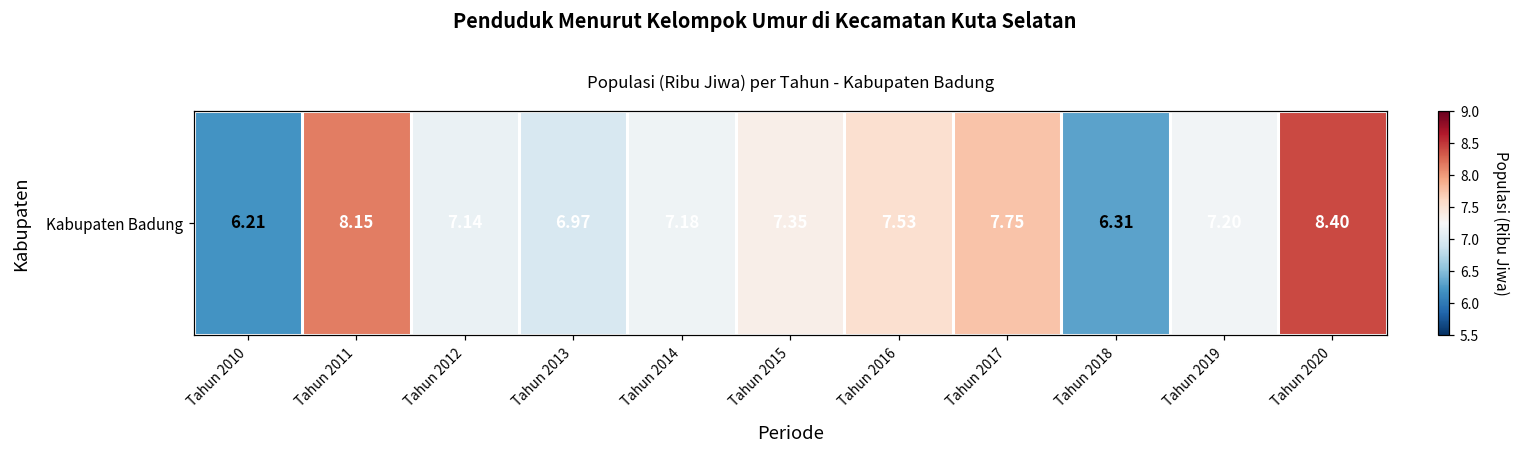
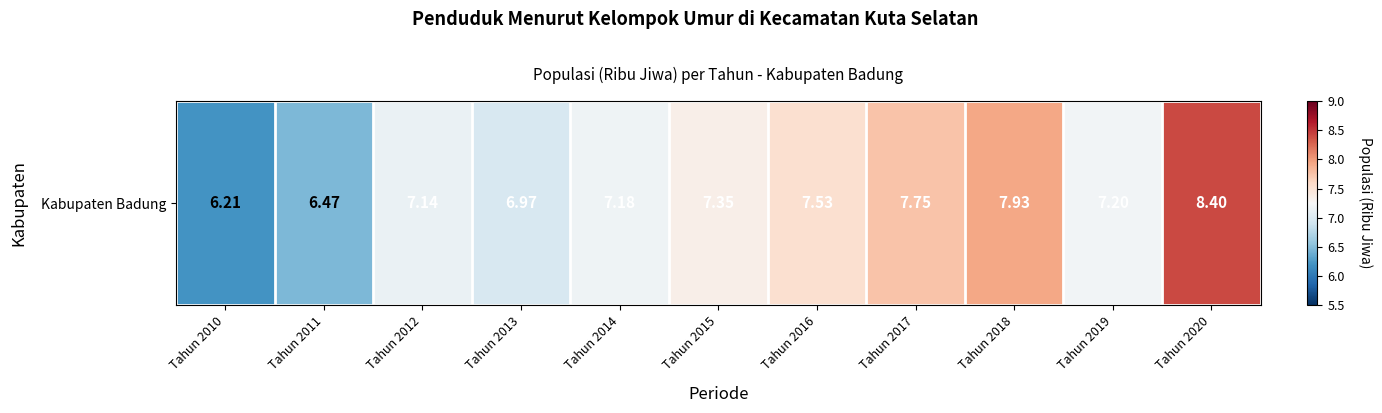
  {
    "Kabupaten Badung": {
      "Tahun 2010": 6.21,
-     "Tahun 2011": 8.15,
+     "Tahun 2011": 6.47,
      "Tahun 2017": 7.75,
-     "Tahun 2018": 6.31,
+     "Tahun 2018": 7.93,
      "Tahun 2020": 8.40
    }
  }
